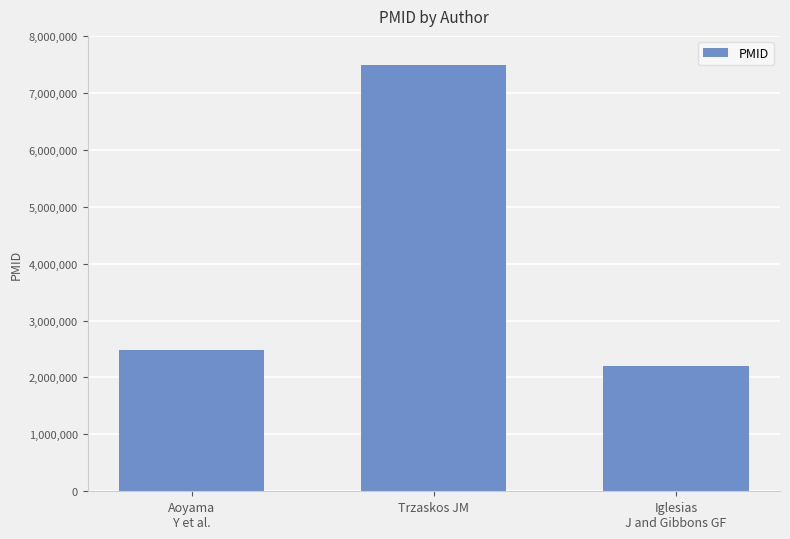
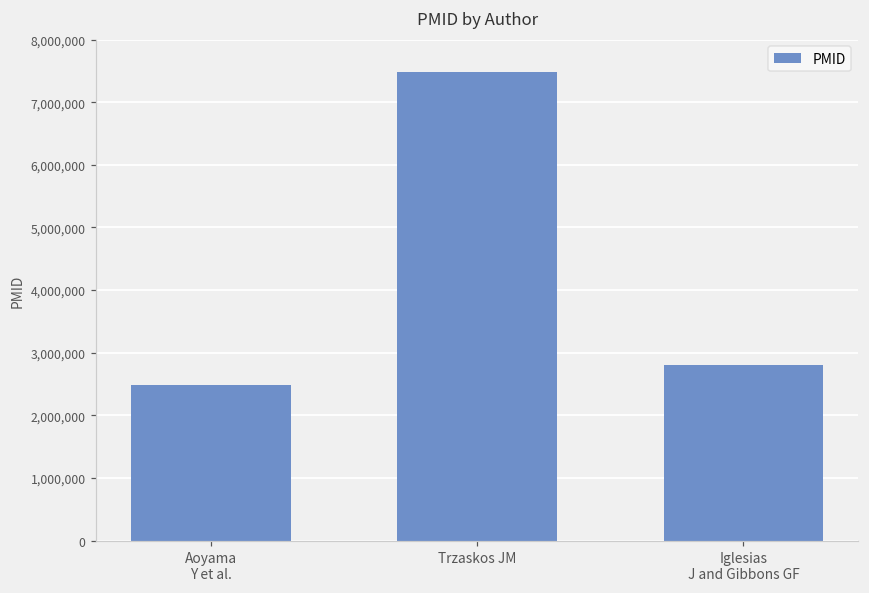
  {
    "Aoyama Y et al.": "2,500,000",
    "Trzaskos JM": "7,500,000",
-   "Iglesias J and Gibbons GF": "2,200,000"
+   "Iglesias J and Gibbons GF": "2,800,000"
  }
